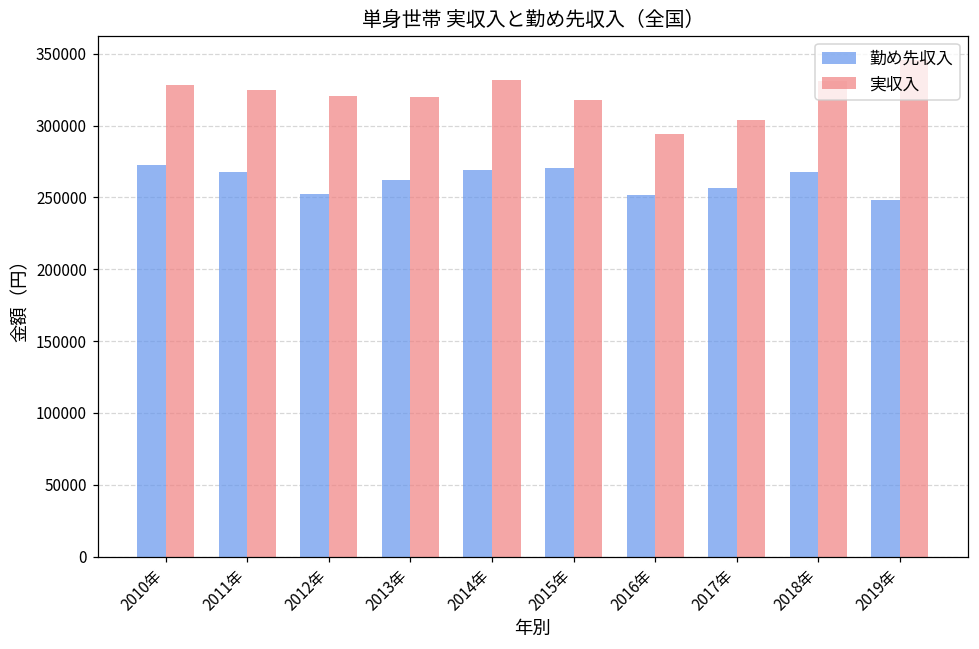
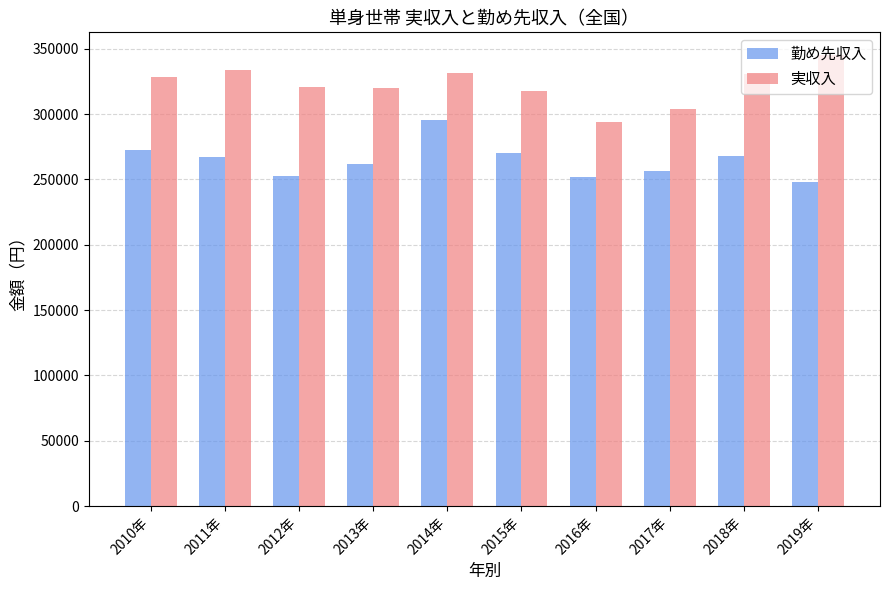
  {
    "勤め先収入": {
      "2010年": 273000,
      "2011年": 268000,
      "2012年": 253000,
      "2013年": 262000,
-     "2014年": 269000,
+     "2014年": 295000,
      "2015年": 271000,
      "2016年": 252000,
      "2017年": 256000,
      "2018年": 268000,
      "2019年": 248000
    },
    "実収入": {
      "2010年": 329000,
-     "2011年": 325000,
+     "2011年": 334000,
      "2012年": 321000,
      "2013年": 320000,
      "2014年": 332000,
      "2015年": 318000,
      "2016年": 294000,
      "2017年": 304000
    }
  }
